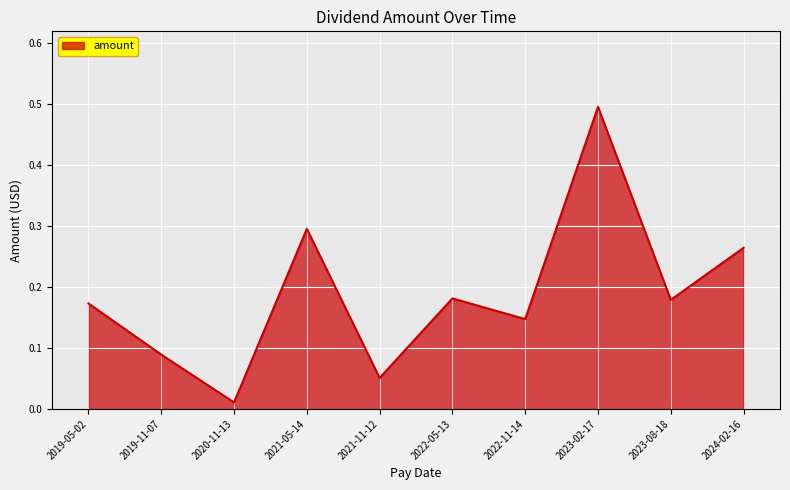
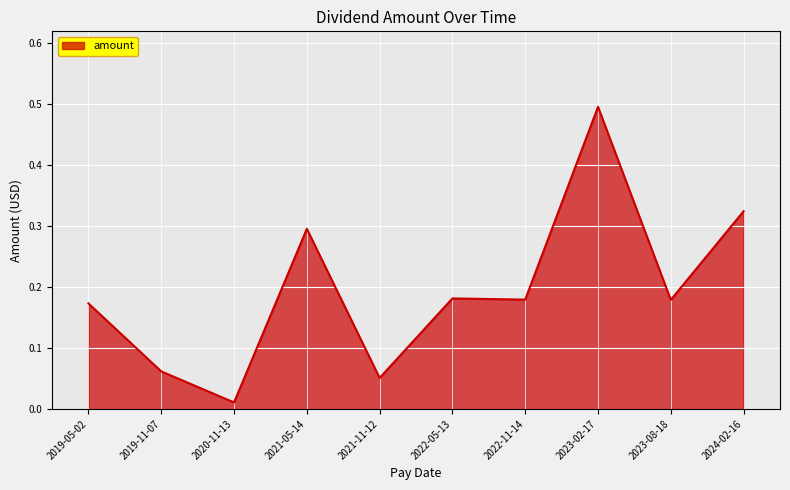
  {
    "2019-05-02": 0.17,
-   "2019-11-07": 0.09,
+   "2019-11-07": 0.06,
    "2020-11-13": 0.01,
    "2021-05-14": 0.30,
    "2021-11-12": 0.05,
    "2022-05-13": 0.18,
-   "2022-11-14": 0.15,
+   "2022-11-14": 0.18,
    "2023-02-17": 0.50,
    "2023-08-18": 0.18,
-   "2024-02-16": 0.26
+   "2024-02-16": 0.32
  }
